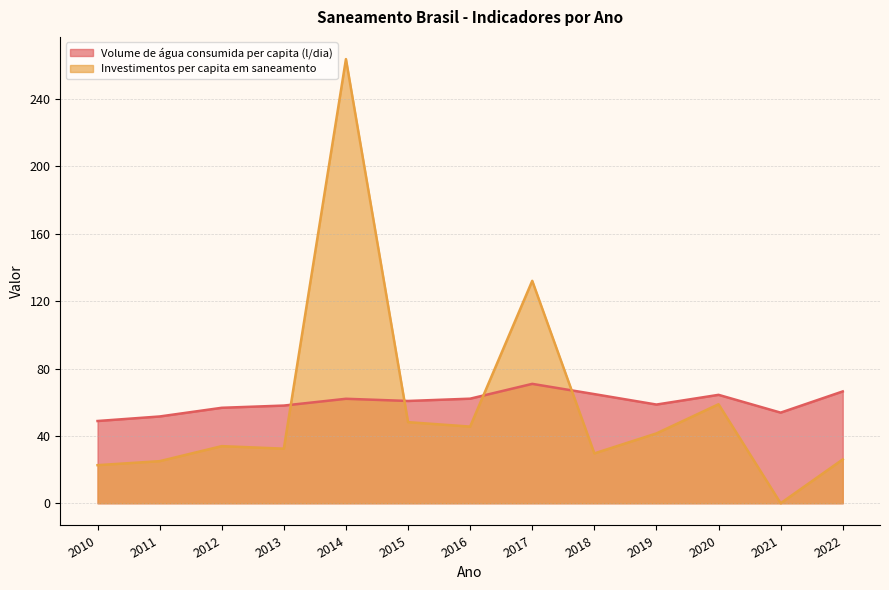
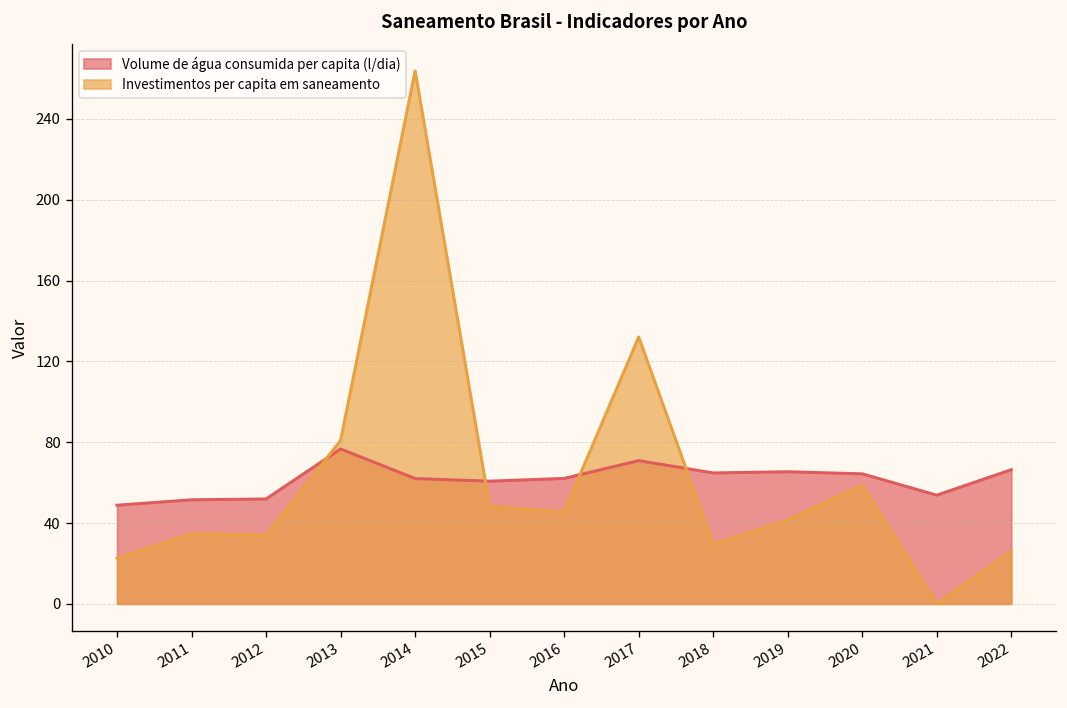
  {
    "Volume de água consumida per capita (l/dia)": {
      "2010": 49,
      "2011": 52,
-     "2012": 57,
-     "2013": 58,
+     "2012": 52,
+     "2013": 77,
      "2014": 62,
      "2015": 61,
      "2016": 62,
      "2017": 71,
      "2018": 65,
-     "2019": 59,
+     "2019": 65,
      "2020": 64,
      "2021": 54,
      "2022": 66
    },
    "Investimentos per capita em saneamento": {
      "2010": 23,
-     "2011": 25,
+     "2011": 35,
      "2012": 34,
-     "2013": 32,
+     "2013": 81,
      "2014": 264,
      "2015": 48,
      "2016": 46,
      "2017": 132,
      "2018": 30,
      "2019": 41,
      "2020": 59,
      "2021": 0,
      "2022": 26
    }
  }
